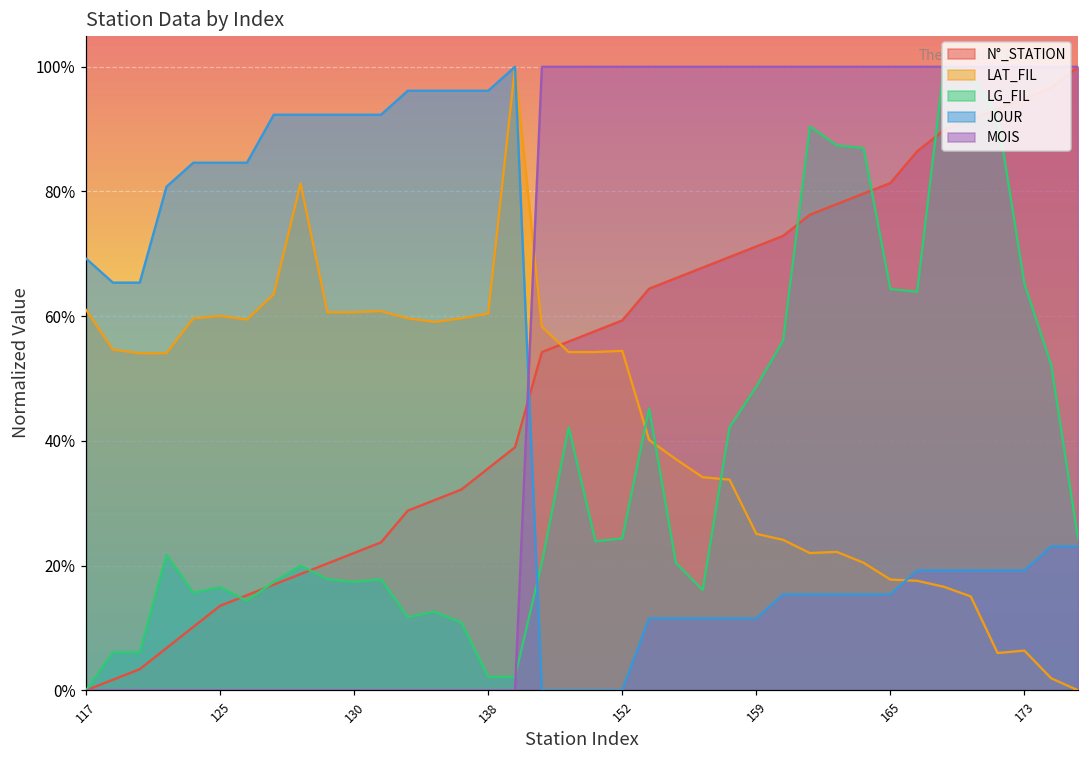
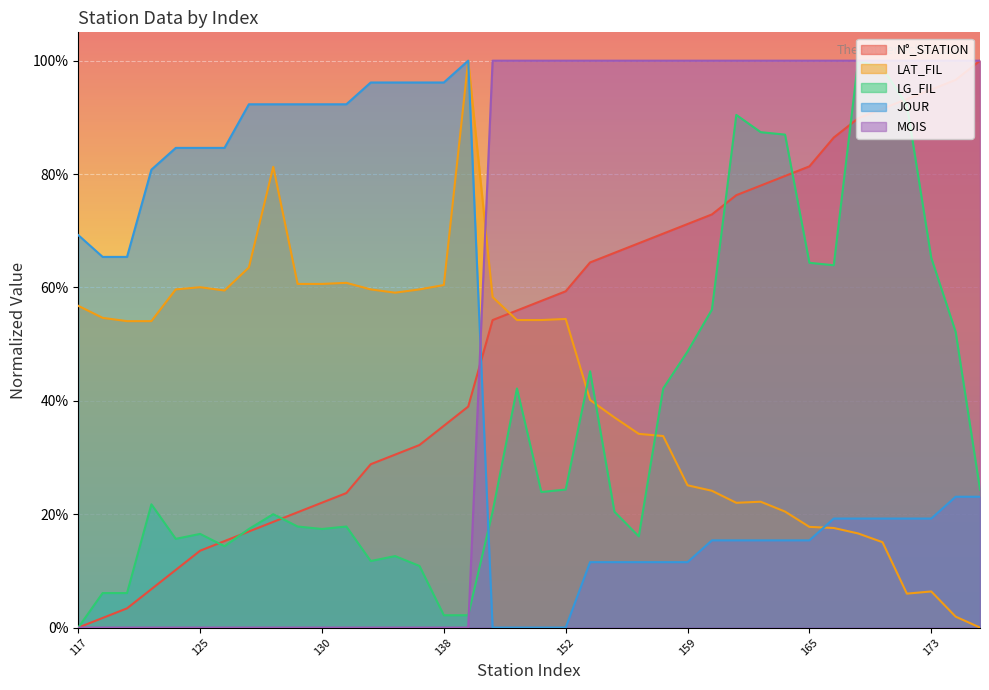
  {
    "LAT_FIL": {
-     "117": "61%"
+     "117": "57%"
    },
    "JOUR": {
      "117": "69%"
    }
  }
